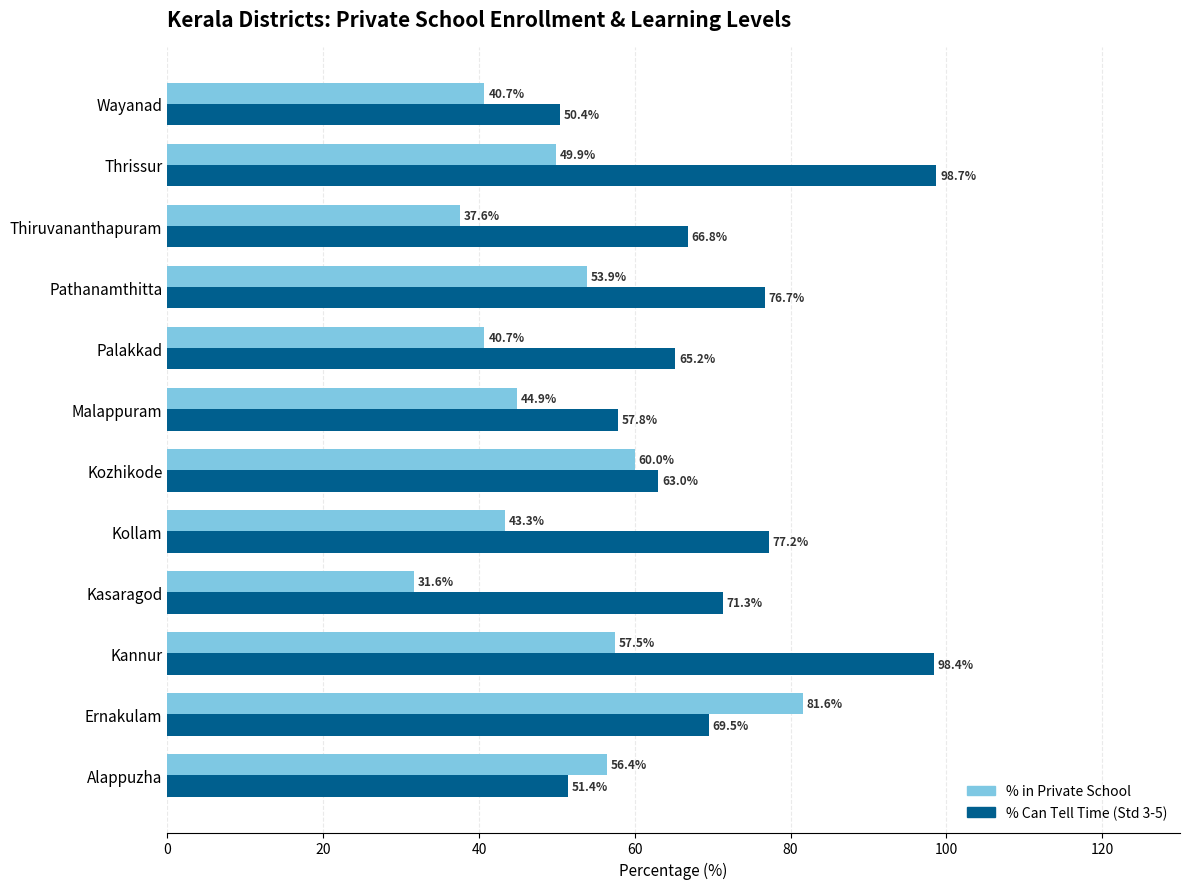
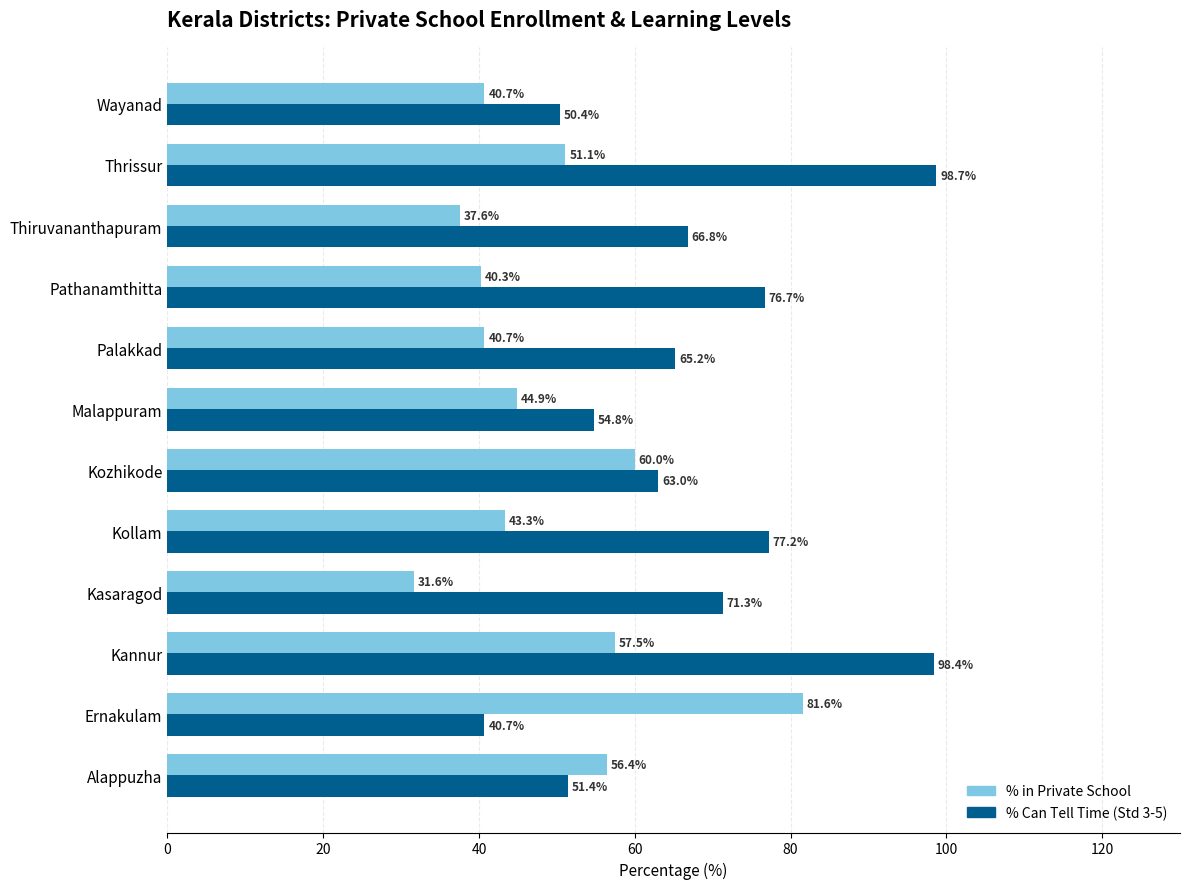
  {
    "% in Private School": {
      "Wayanad": "40.7%",
-     "Thrissur": "49.9%",
+     "Thrissur": "51.1%",
      "Thiruvananthapuram": "37.6%",
-     "Pathanamthitta": "53.9%",
+     "Pathanamthitta": "40.3%",
      "Palakkad": "40.7%",
      "Malappuram": "44.9%",
      "Kozhikode": "60.0%",
      "Kollam": "43.3%",
      "Kasaragod": "31.6%",
      "Kannur": "57.5%",
      "Ernakulam": "81.6%",
      "Alappuzha": "56.4%"
    },
    "% Can Tell Time (Std 3-5)": {
      "Wayanad": "50.4%",
      "Thrissur": "98.7%",
      "Thiruvananthapuram": "66.8%",
      "Pathanamthitta": "76.7%",
      "Palakkad": "65.2%",
-     "Malappuram": "57.8%",
+     "Malappuram": "54.8%",
      "Kozhikode": "63.0%",
      "Kollam": "77.2%",
      "Kasaragod": "71.3%",
      "Kannur": "98.4%",
-     "Ernakulam": "69.5%",
+     "Ernakulam": "40.7%",
      "Alappuzha": "51.4%"
    }
  }
